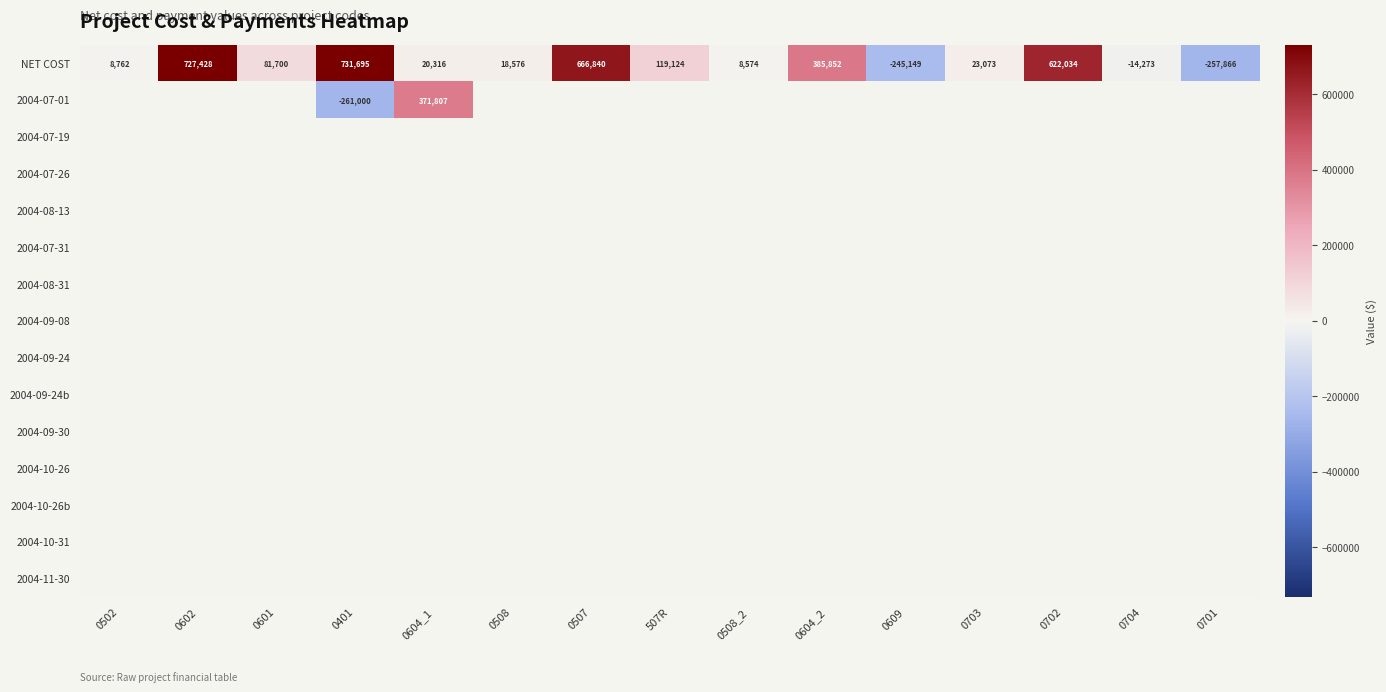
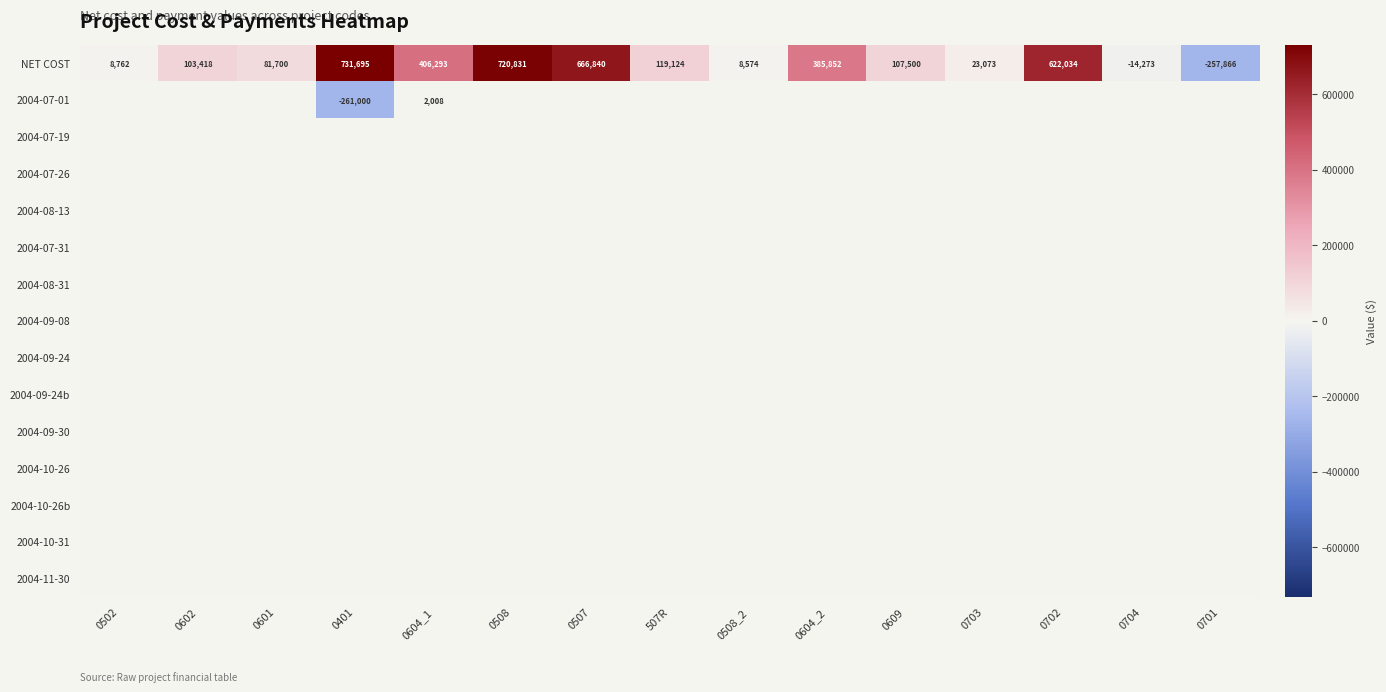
  {
    "NET COST": {
      "0502": "8,762",
-     "0602": "727,428",
+     "0602": "103,418",
      "0601": "81,700",
      "0401": "731,695",
-     "0604_1": "20,316",
-     "0508": "18,576",
+     "0604_1": "406,293",
+     "0508": "720,831",
      "0507": "666,840",
      "507R": "119,124",
      "0508_2": "8,574",
      "0604_2": "385,852",
-     "0609": "-245,149",
+     "0609": "107,500",
      "0703": "23,073",
      "0702": "622,034",
      "0704": "-14,273",
      "0701": "-257,866"
    },
    "2004-07-01": {
      "0401": "-261,000",
-     "0604_1": "371,807"
+     "0604_1": "2,008"
    }
  }
